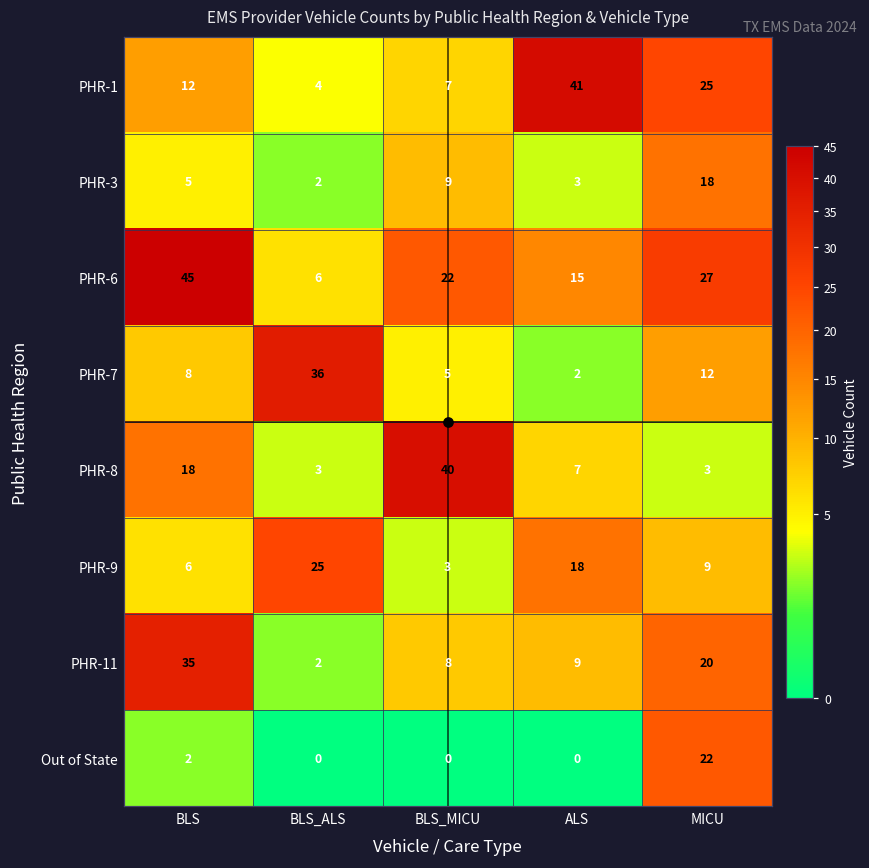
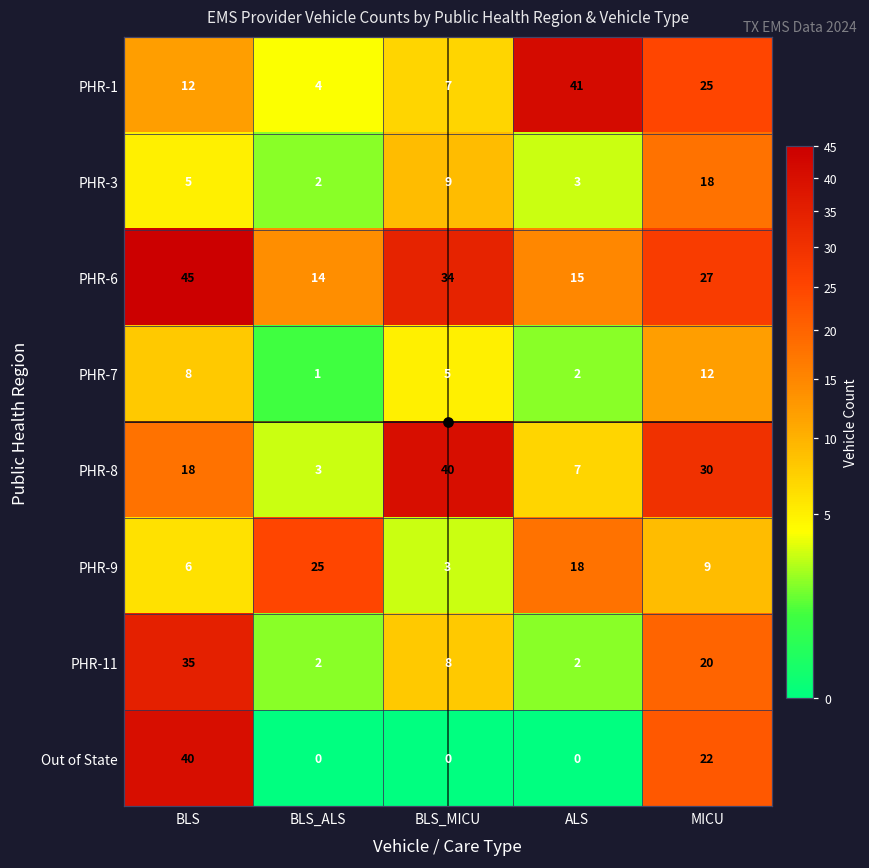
  {
    "PHR-1": {
      "BLS": 12,
      "BLS_ALS": 4,
      "BLS_MICU": 7,
      "ALS": 41,
      "MICU": 25
    },
    "PHR-3": {
      "BLS": 5,
      "BLS_ALS": 2,
      "BLS_MICU": 9,
      "ALS": 3,
      "MICU": 18
    },
    "PHR-6": {
      "BLS": 45,
-     "BLS_ALS": 6,
-     "BLS_MICU": 22,
+     "BLS_ALS": 14,
+     "BLS_MICU": 34,
      "ALS": 15,
      "MICU": 27
    },
    "PHR-7": {
      "BLS": 8,
-     "BLS_ALS": 36,
+     "BLS_ALS": 1,
      "BLS_MICU": 5,
      "ALS": 2,
      "MICU": 12
    },
    "PHR-8": {
      "BLS": 18,
      "BLS_ALS": 3,
      "BLS_MICU": 40,
      "ALS": 7,
-     "MICU": 3
+     "MICU": 30
    },
    "PHR-9": {
      "BLS": 6,
      "BLS_ALS": 25,
      "BLS_MICU": 3,
      "ALS": 18,
      "MICU": 9
    },
    "PHR-11": {
      "BLS": 35,
      "BLS_ALS": 2,
      "BLS_MICU": 8,
-     "ALS": 9,
+     "ALS": 2,
      "MICU": 20
    },
    "Out of State": {
-     "BLS": 2,
+     "BLS": 40,
      "BLS_ALS": 0,
      "BLS_MICU": 0,
      "ALS": 0,
      "MICU": 22
    }
  }
